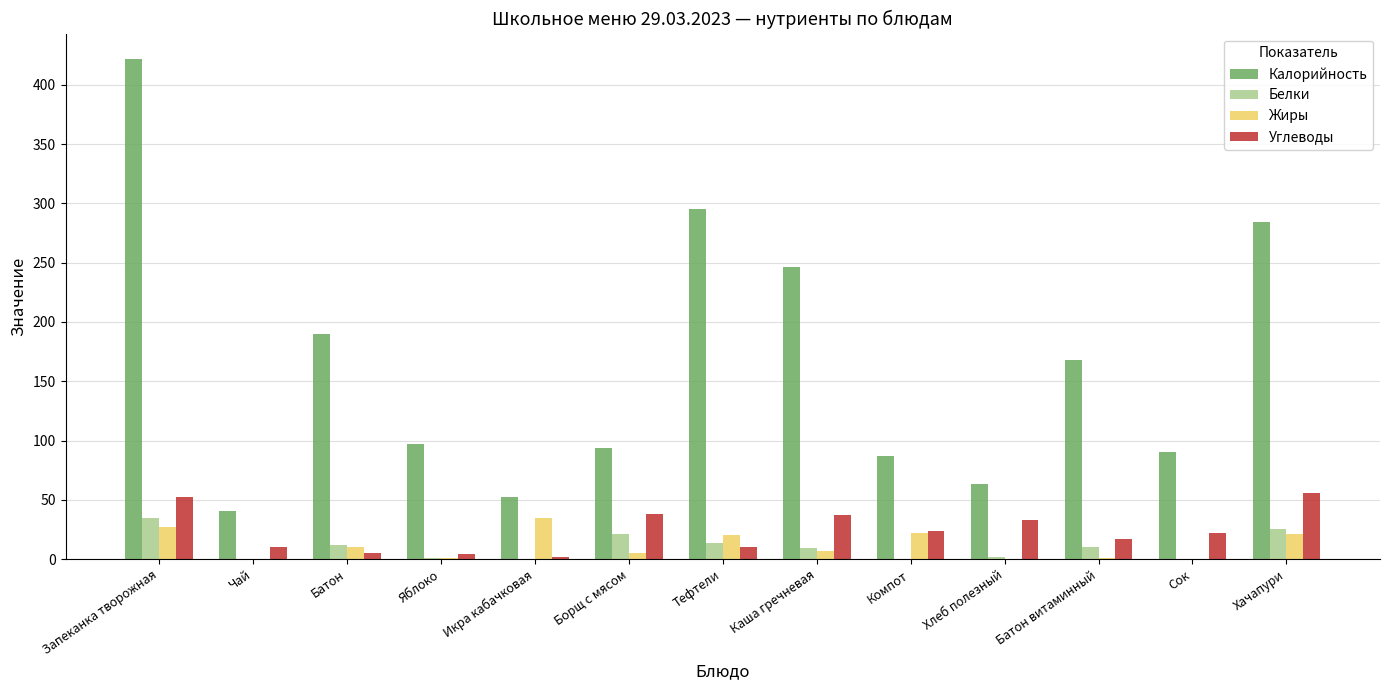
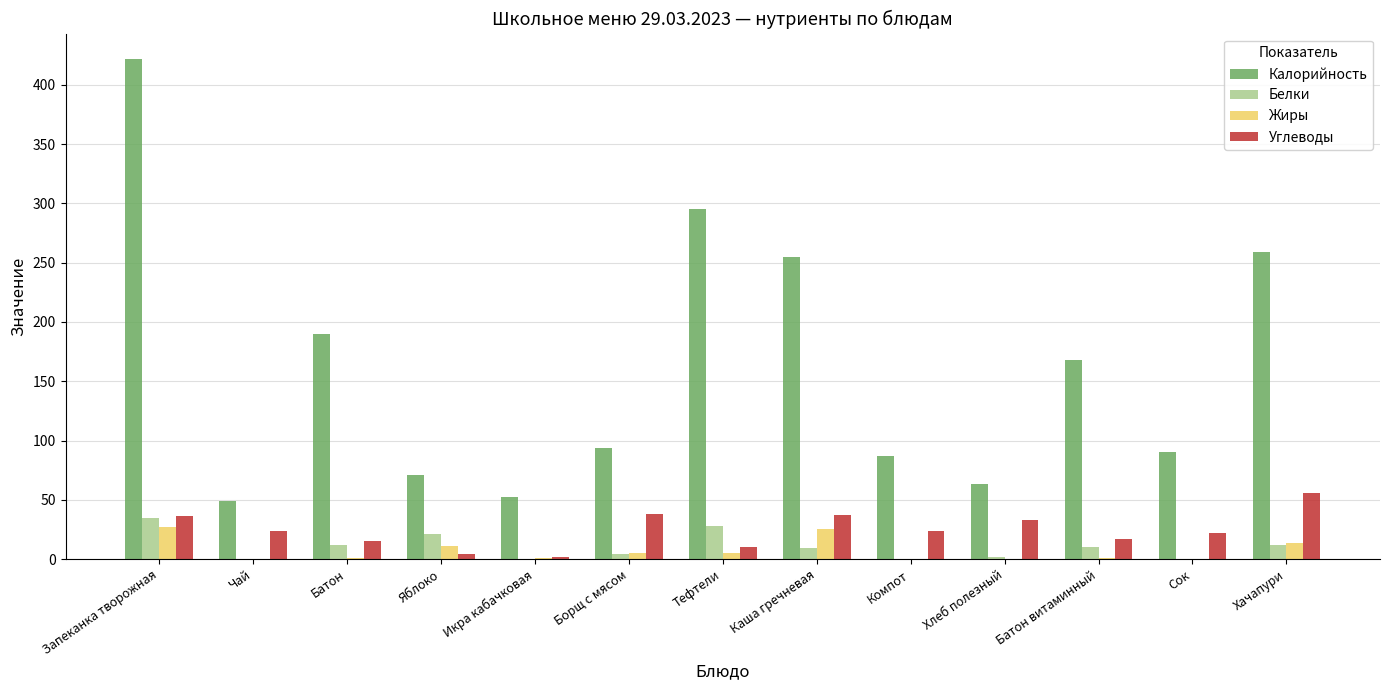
  {
    "Калорийность": {
      "Запеканка творожная": 422,
-     "Чай": 41,
+     "Чай": 49,
      "Батон": 190,
-     "Яблоко": 97,
+     "Яблоко": 71,
      "Икра кабачковая": 52,
      "Борщ с мясом": 94,
      "Тефтели": 295,
-     "Каша гречневая": 246,
+     "Каша гречневая": 255,
      "Компот": 87,
      "Хлеб полезный": 63,
      "Батон витаминный": 168,
      "Сок": 90,
-     "Хачапури": 284
+     "Хачапури": 259
    },
    "Белки": {
      "Запеканка творожная": 35,
      "Чай": 0,
      "Батон": 12,
-     "Яблоко": 1,
+     "Яблоко": 21,
      "Икра кабачковая": 0,
-     "Борщ с мясом": 21,
-     "Тефтели": 14,
+     "Борщ с мясом": 4,
+     "Тефтели": 28,
      "Каша гречневая": 9,
      "Компот": 0,
      "Батон витаминный": 10,
      "Сок": 0,
-     "Хачапури": 25
+     "Хачапури": 12
    },
    "Жиры": {
      "Запеканка творожная": 27,
      "Чай": 0,
-     "Батон": 10,
-     "Яблоко": 1,
-     "Икра кабачковая": 35,
+     "Батон": 1,
+     "Яблоко": 11,
+     "Икра кабачковая": 1,
      "Борщ с мясом": 5,
-     "Тефтели": 20,
-     "Каша гречневая": 7,
-     "Компот": 22,
+     "Тефтели": 5,
+     "Каша гречневая": 25,
+     "Компот": 0,
      "Хлеб полезный": 0,
      "Сок": 0,
-     "Хачапури": 21
+     "Хачапури": 14
    },
    "Углеводы": {
-     "Запеканка творожная": 52,
-     "Чай": 10,
-     "Батон": 5,
+     "Запеканка творожная": 36,
+     "Чай": 24,
+     "Батон": 15,
      "Яблоко": 4,
      "Борщ с мясом": 38,
      "Тефтели": 10,
      "Каша гречневая": 37,
      "Компот": 24,
      "Хлеб полезный": 33,
      "Батон витаминный": 17,
      "Сок": 22,
      "Хачапури": 56
    }
  }
